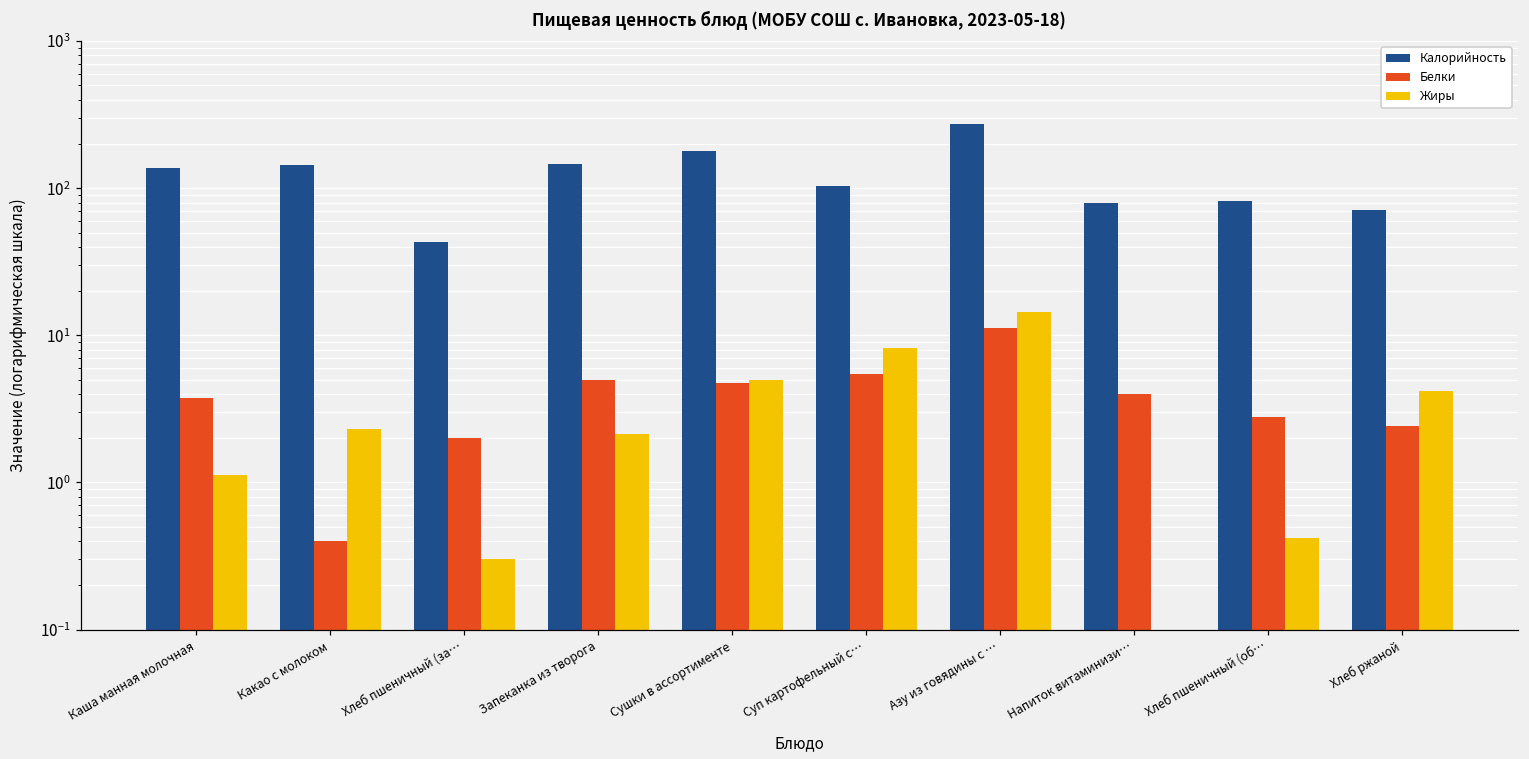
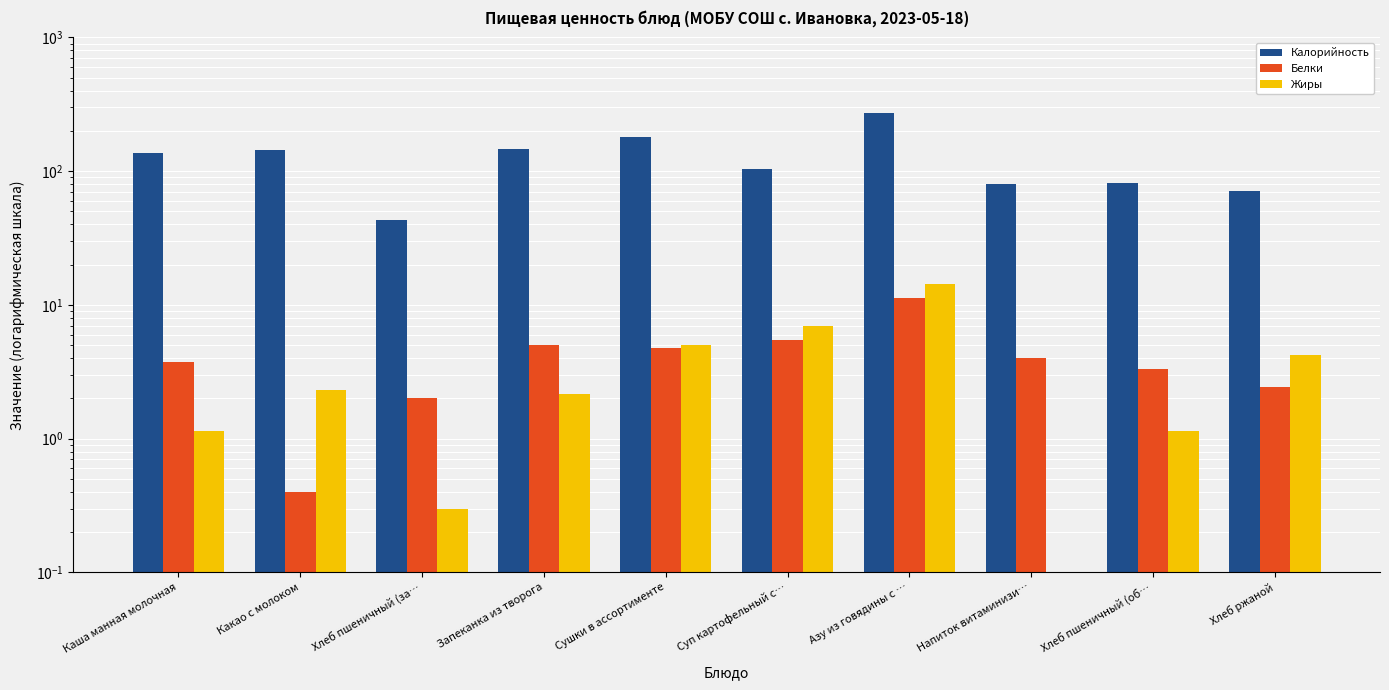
  {
    "Калорийность": {
      "Каша манная молочная": 140,
      "Какао с молоком": 140,
      "Хлеб пшеничный (за…": 43,
      "Запеканка из творога": 150,
      "Сушки в ассортименте": 180,
      "Суп картофельный с…": 100,
      "Азу из говядины с …": 270,
      "Напиток витаминизи…": 80,
      "Хлеб пшеничный (об…": 80,
      "Хлеб ржаной": 70
    },
    "Белки": {
      "Каша манная молочная": 3.8,
      "Какао с молоком": 0.4,
      "Хлеб пшеничный (за…": 2.0,
      "Запеканка из творога": 5.0,
      "Сушки в ассортименте": 4.7,
      "Суп картофельный с…": 5.5,
      "Азу из говядины с …": 11,
      "Напиток витаминизи…": 4.0,
-     "Хлеб пшеничный (об…": 2.8,
+     "Хлеб пшеничный (об…": 3.3,
      "Хлеб ржаной": 2.4
    },
    "Жиры": {
      "Каша манная молочная": 1.1,
      "Какао с молоком": 2.3,
      "Хлеб пшеничный (за…": 0.30,
      "Запеканка из творога": 2.2,
      "Сушки в ассортименте": 5.0,
-     "Суп картофельный с…": 8,
+     "Суп картофельный с…": 7,
      "Азу из говядины с …": 14,
      "Напиток витаминизи…": 0.10,
-     "Хлеб пшеничный (об…": 0.42,
+     "Хлеб пшеничный (об…": 1.1,
      "Хлеб ржаной": 4.2
    }
  }
